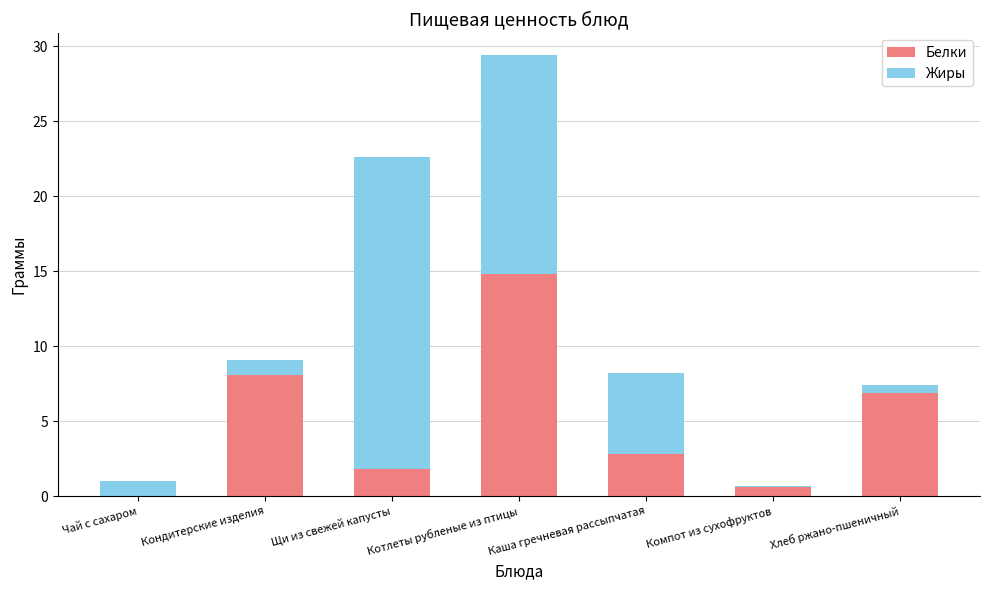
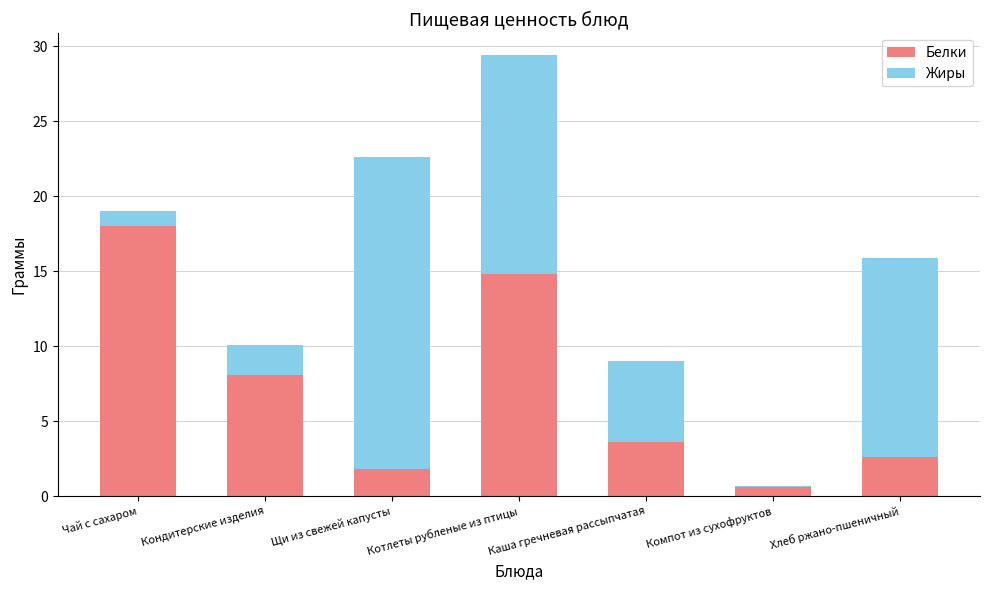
  {
    "Белки": {
-     "Чай с сахаром": 0,
+     "Чай с сахаром": 18,
      "Кондитерские изделия": 8.1,
      "Щи из свежей капусты": 1.8,
      "Котлеты рубленые из птицы": 14.8,
-     "Каша гречневая рассыпчатая": 2.8,
+     "Каша гречневая рассыпчатая": 3.6,
      "Компот из сухофруктов": 0.6,
-     "Хлеб ржано-пшеничный": 6.9
+     "Хлеб ржано-пшеничный": 2.6
    },
    "Жиры": {
      "Чай с сахаром": 1.0,
-     "Кондитерские изделия": 1,
+     "Кондитерские изделия": 2,
      "Щи из свежей капусты": 20.8,
      "Котлеты рубленые из птицы": 14.6,
      "Каша гречневая рассыпчатая": 5.4,
-     "Хлеб ржано-пшеничный": 0.5
+     "Хлеб ржано-пшеничный": 13.3
    }
  }
